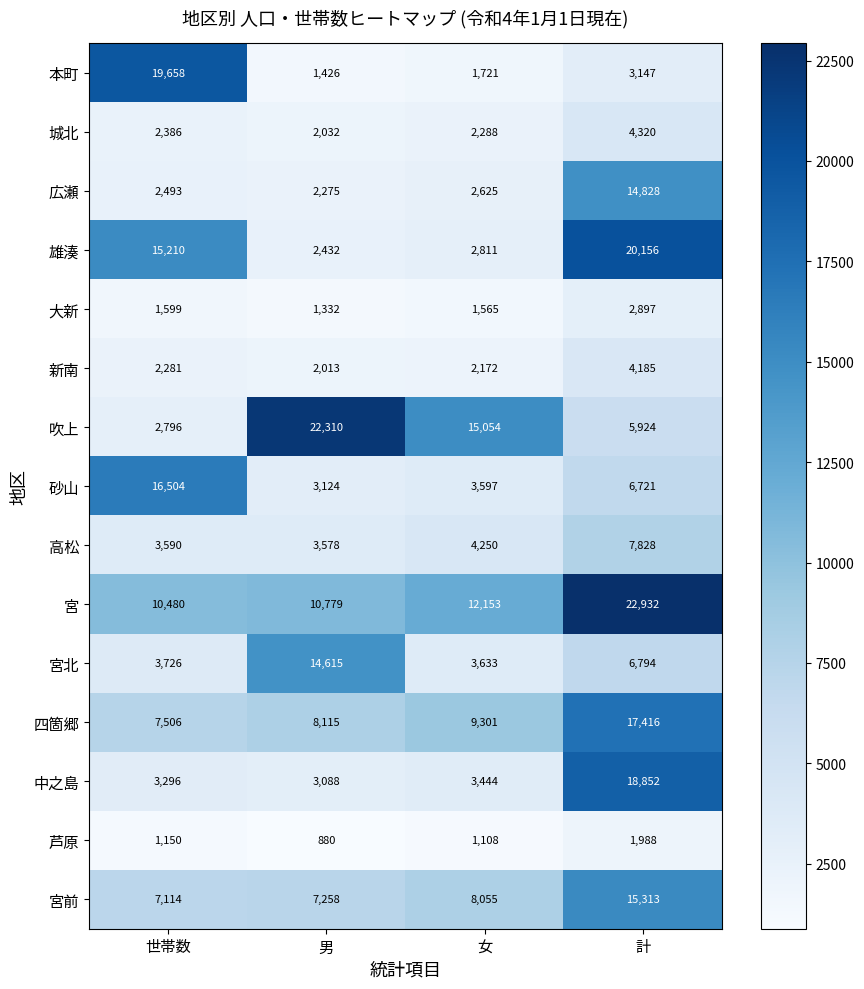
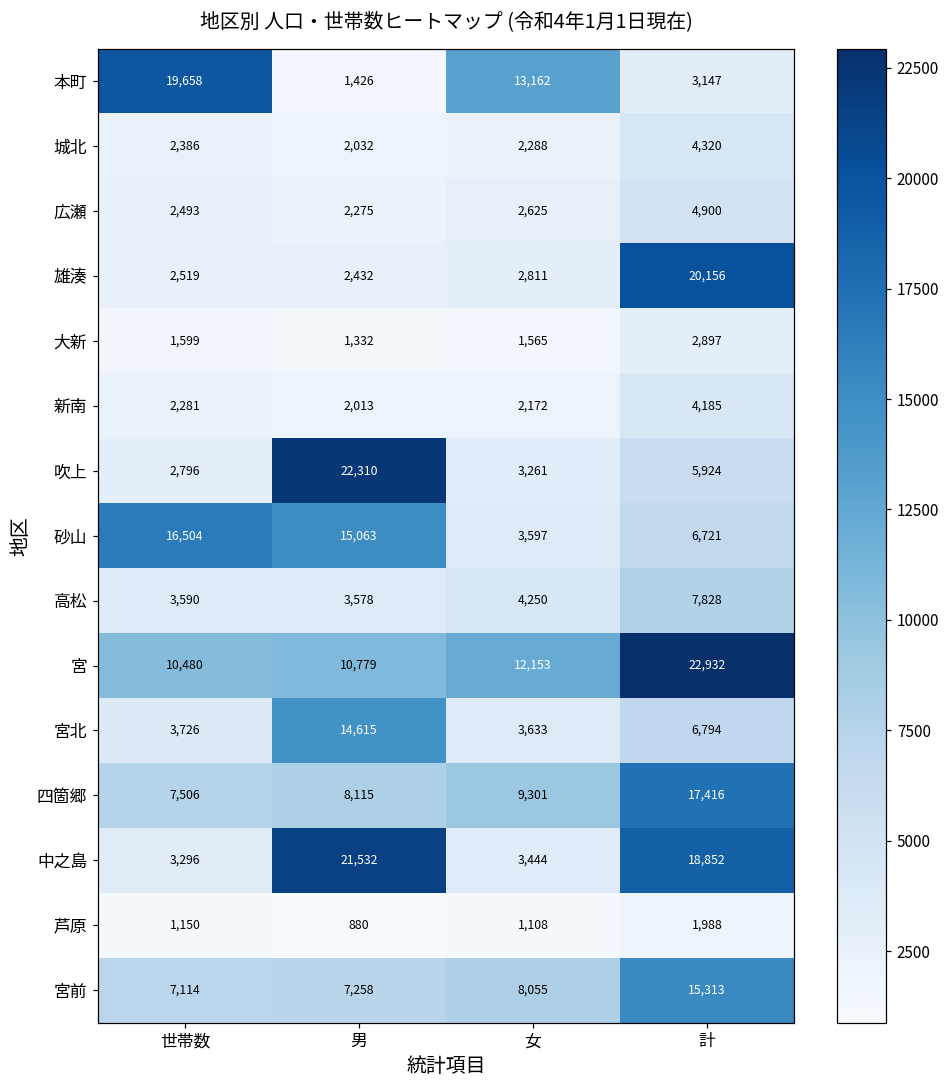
  {
    "本町": {
      "世帯数": "19,658",
      "男": "1,426",
-     "女": "1,721",
+     "女": "13,162",
      "計": "3,147"
    },
    "城北": {
      "世帯数": "2,386",
      "男": "2,032",
      "女": "2,288",
      "計": "4,320"
    },
    "広瀬": {
      "世帯数": "2,493",
      "男": "2,275",
      "女": "2,625",
-     "計": "14,828"
+     "計": "4,900"
    },
    "雄湊": {
-     "世帯数": "15,210",
+     "世帯数": "2,519",
      "男": "2,432",
      "女": "2,811",
      "計": "20,156"
    },
    "大新": {
      "世帯数": "1,599",
      "男": "1,332",
      "女": "1,565",
      "計": "2,897"
    },
    "新南": {
      "世帯数": "2,281",
      "男": "2,013",
      "女": "2,172",
      "計": "4,185"
    },
    "吹上": {
      "世帯数": "2,796",
      "男": "22,310",
-     "女": "15,054",
+     "女": "3,261",
      "計": "5,924"
    },
    "砂山": {
      "世帯数": "16,504",
-     "男": "3,124",
+     "男": "15,063",
      "女": "3,597",
      "計": "6,721"
    },
    "高松": {
      "世帯数": "3,590",
      "男": "3,578",
      "女": "4,250",
      "計": "7,828"
    },
    "宮": {
      "世帯数": "10,480",
      "男": "10,779",
      "女": "12,153",
      "計": "22,932"
    },
    "宮北": {
      "世帯数": "3,726",
      "男": "14,615",
      "女": "3,633",
      "計": "6,794"
    },
    "四箇郷": {
      "世帯数": "7,506",
      "男": "8,115",
      "女": "9,301",
      "計": "17,416"
    },
    "中之島": {
      "世帯数": "3,296",
-     "男": "3,088",
+     "男": "21,532",
      "女": "3,444",
      "計": "18,852"
    },
    "芦原": {
      "世帯数": "1,150",
      "男": "880",
      "女": "1,108",
      "計": "1,988"
    },
    "宮前": {
      "世帯数": "7,114",
      "男": "7,258",
      "女": "8,055",
      "計": "15,313"
    }
  }
